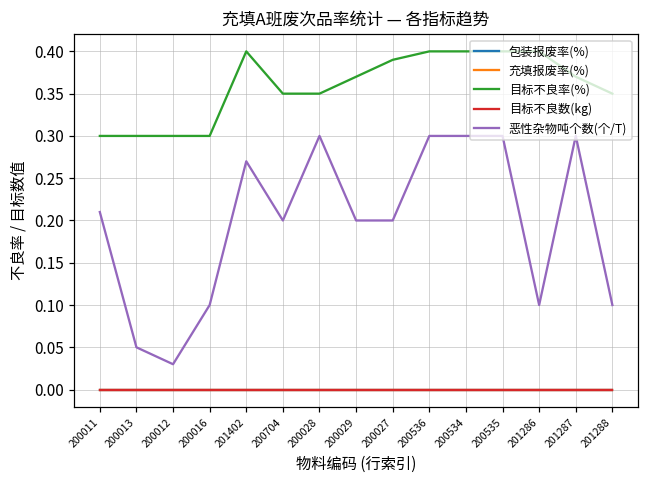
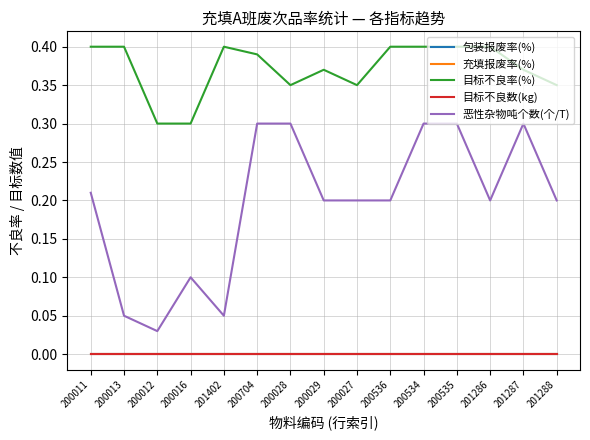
  {
    "目标不良数(kg)": {
      "200011": 0.00,
      "200013": 0.00,
      "200012": 0.00,
      "200016": 0.00,
      "201402": 0.00,
      "200704": 0.00,
      "200028": 0.00,
      "200029": 0.00,
      "200027": 0.00,
      "200536": 0.00,
      "200534": 0.00,
      "200535": 0.00,
      "201286": 0.00,
      "201287": 0.00,
      "201288": 0.00
    },
    "目标不良率(%)": {
-     "200011": 0.3,
-     "200013": 0.3,
+     "200011": 0.4,
+     "200013": 0.4,
      "200012": 0.30,
      "200016": 0.30,
      "201402": 0.40,
-     "200704": 0.35,
+     "200704": 0.39,
      "200028": 0.35,
      "200029": 0.37,
-     "200027": 0.39,
+     "200027": 0.35,
      "200536": 0.40,
      "200534": 0.40
    },
    "恶性杂物吨个数(个/T)": {
      "200011": 0.21,
      "200013": 0.05,
      "200012": 0.03,
      "200016": 0.10,
-     "201402": 0.27,
-     "200704": 0.2,
+     "201402": 0.05,
+     "200704": 0.3,
      "200028": 0.30,
      "200029": 0.20,
      "200027": 0.20,
-     "200536": 0.3,
+     "200536": 0.2,
      "200534": 0.30,
-     "201286": 0.1,
-     "201288": 0.1
+     "201286": 0.2,
+     "201288": 0.2
    }
  }
